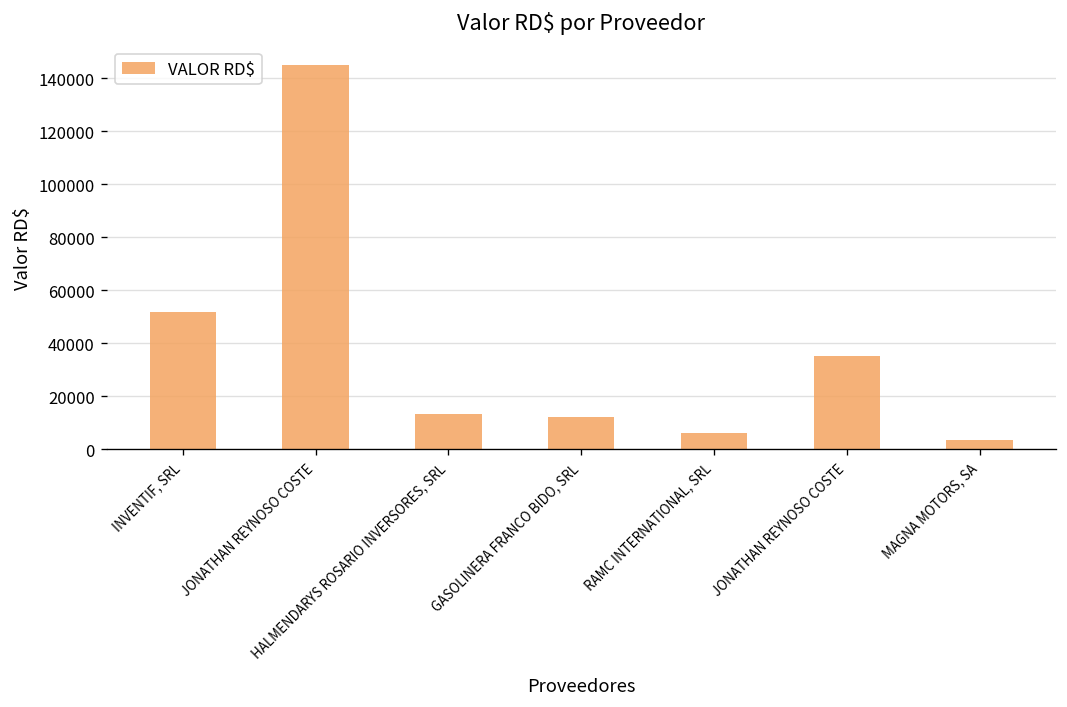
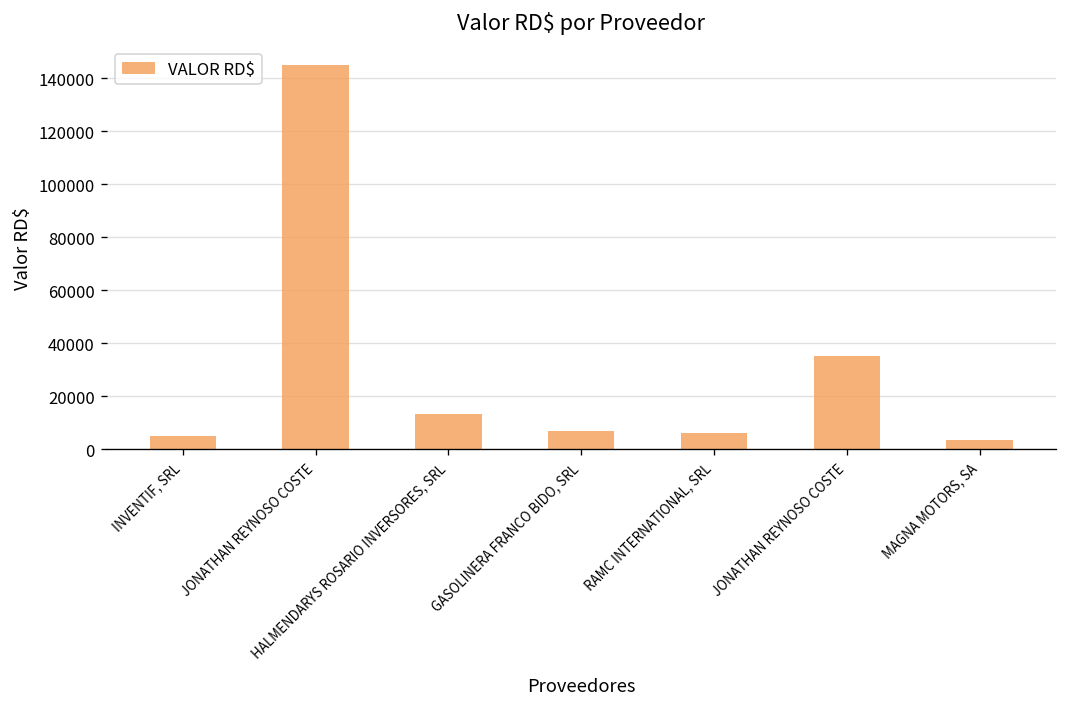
  {
-   "INVENTIF, SRL": 52000,
+   "INVENTIF, SRL": 5000,
    "HALMENDARYS ROSARIO INVERSORES, SRL": 13000,
-   "GASOLINERA FRANCO BIDO, SRL": 12000,
+   "GASOLINERA FRANCO BIDO, SRL": 7000,
    "RAMC INTERNATIONAL, SRL": 6000,
    "MAGNA MOTORS, SA": 3000
  }
